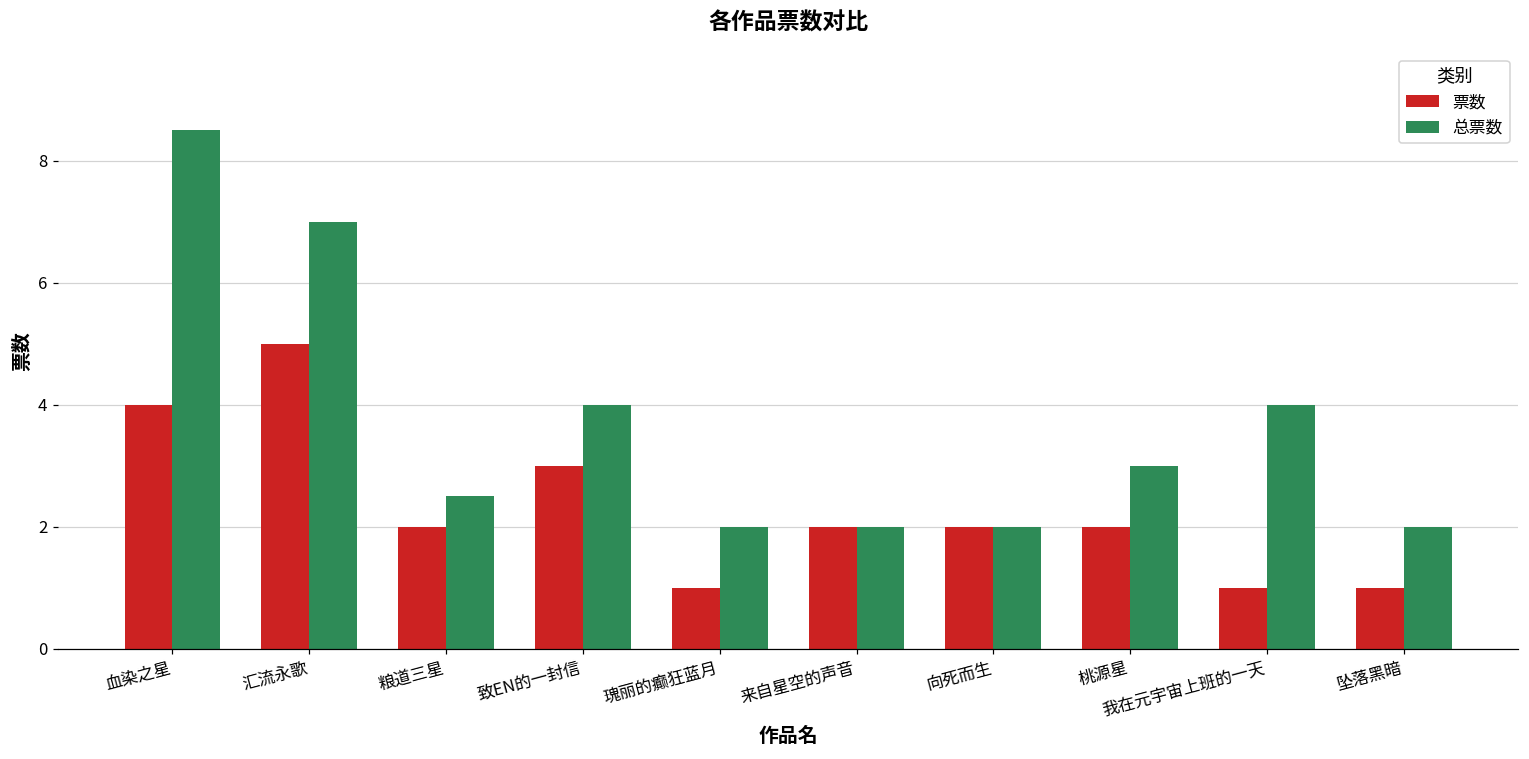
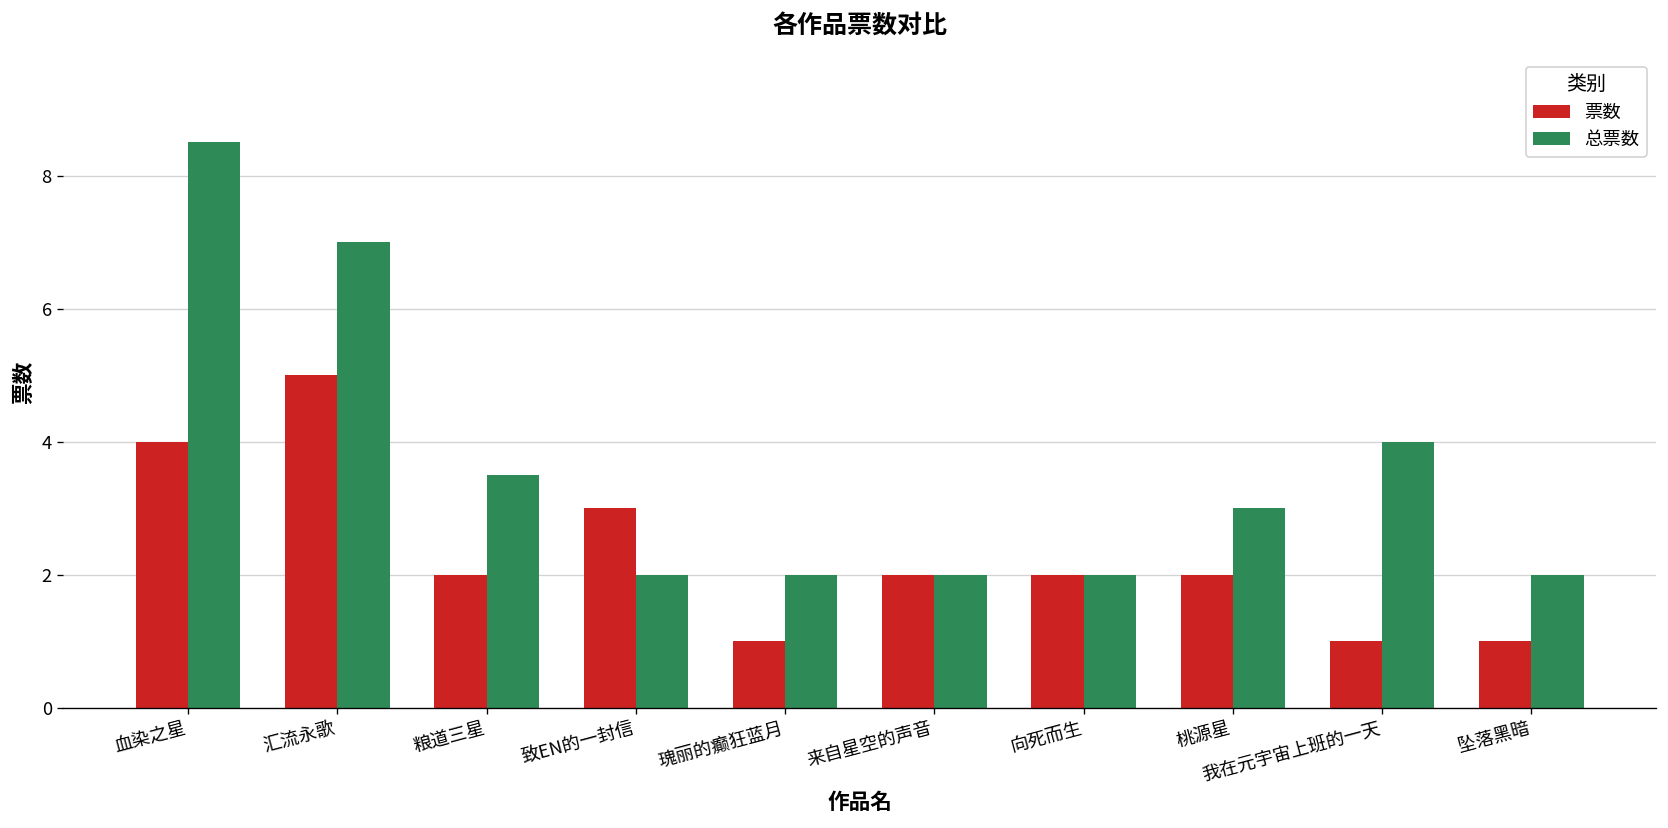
  {
    "票数": {
      "血染之星": 4.0,
      "汇流永歌": 5.0,
      "粮道三星": 2.0,
      "致EN的一封信": 3.0,
      "瑰丽的癫狂蓝月": 1.0,
      "来自星空的声音": 2.0,
      "向死而生": 2.0,
      "桃源星": 2.0,
      "我在元宇宙上班的一天": 1.0,
      "坠落黑暗": 1.0
    },
    "总票数": {
      "血染之星": 8.5,
      "汇流永歌": 7.0,
-     "粮道三星": 2.5,
-     "致EN的一封信": 4,
+     "粮道三星": 3.5,
+     "致EN的一封信": 2,
      "瑰丽的癫狂蓝月": 2.0,
      "来自星空的声音": 2.0,
      "向死而生": 2.0,
      "桃源星": 3.0,
      "我在元宇宙上班的一天": 4.0,
      "坠落黑暗": 2.0
    }
  }
